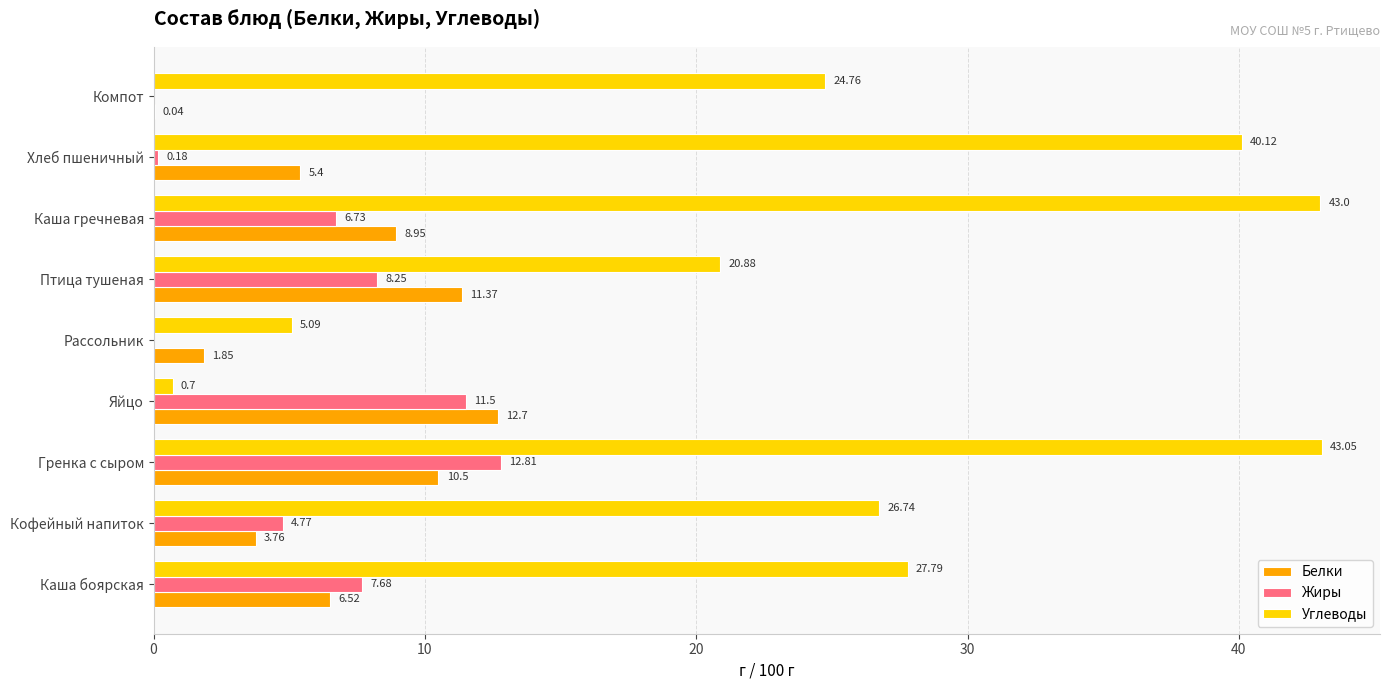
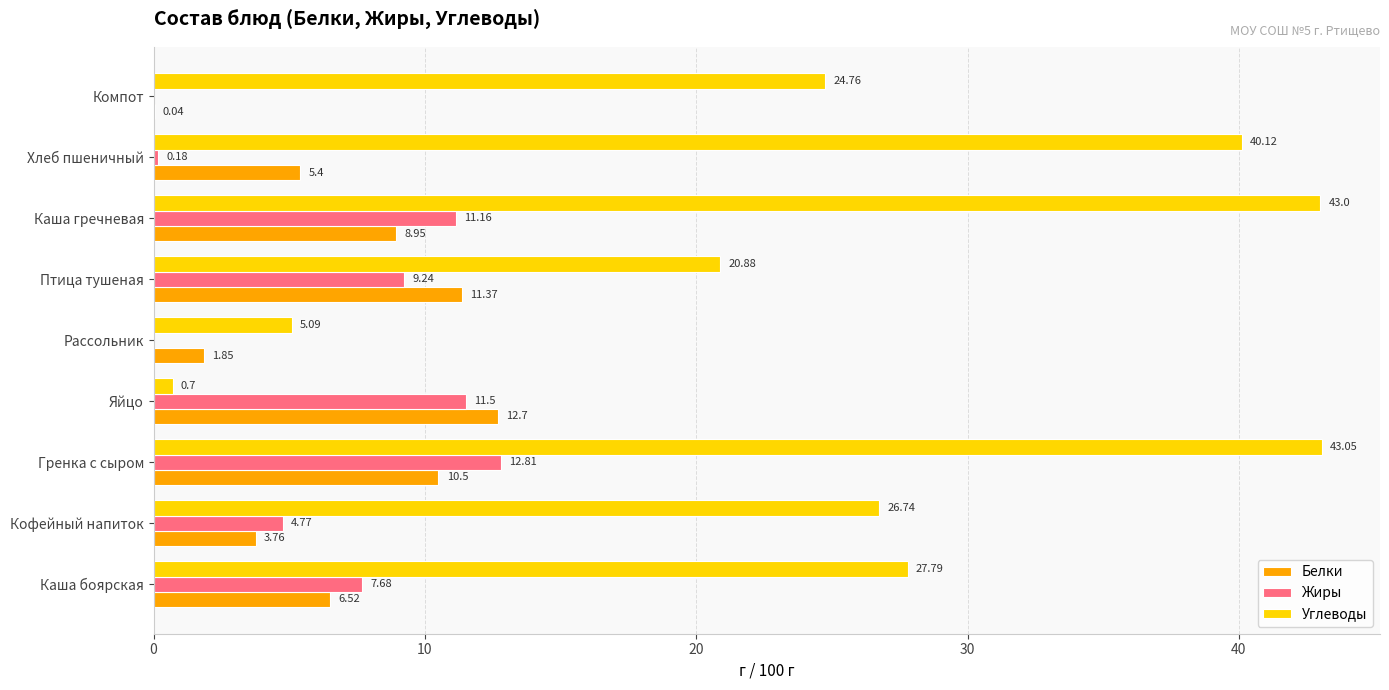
  {
    "Жиры": {
      "Хлеб пшеничный": 0.18,
-     "Каша гречневая": 6.73,
-     "Птица тушеная": 8.25,
+     "Каша гречневая": 11.16,
+     "Птица тушеная": 9.24,
      "Яйцо": 11.5,
      "Гренка с сыром": 12.81,
      "Кофейный напиток": 4.77,
      "Каша боярская": 7.68
    }
  }
